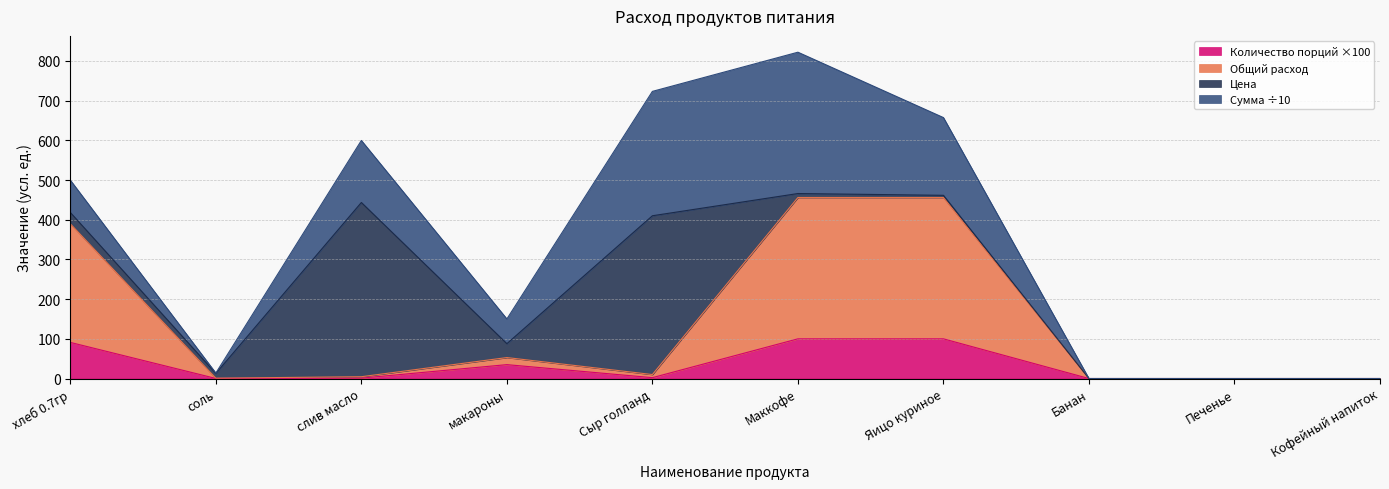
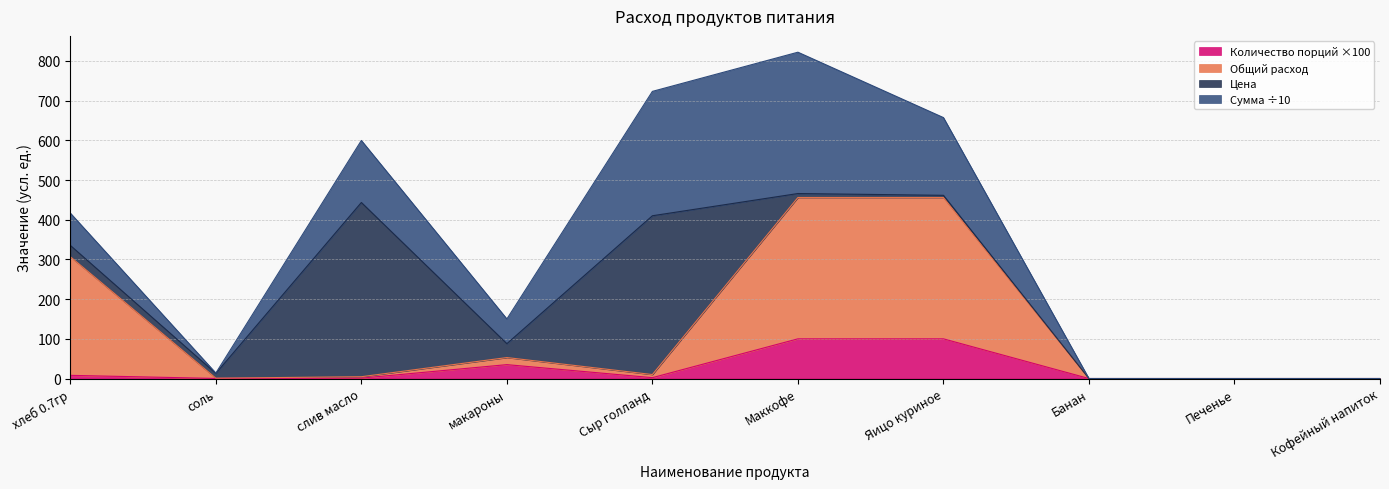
  {
    "Количество порций ×100": {
-     "хлеб 0.7гр": 90,
+     "хлеб 0.7гр": 10,
      "макароны": 40,
      "Сыр голланд": 0,
      "Маккофе": 100,
      "Яицо куриное": 100
    },
    "Общий расход": {
      "хлеб 0.7гр": 300,
      "макароны": 20,
      "Сыр голланд": 10,
      "Маккофе": 360
    }
  }
